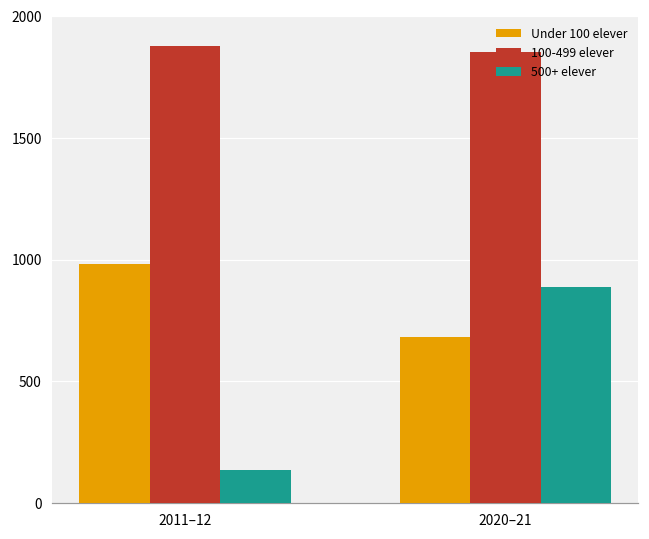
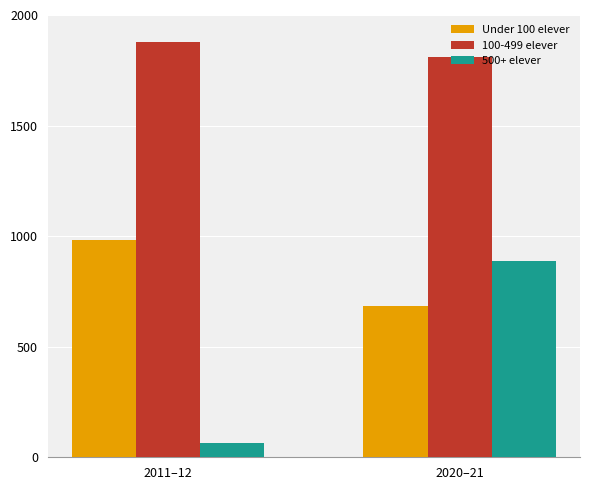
  {
    "Under 100 elever": {
      "2011–12": 980,
      "2020–21": 680
    },
    "100-499 elever": {
      "2011–12": 1880,
-     "2020–21": 1860
+     "2020–21": 1810
    },
    "500+ elever": {
-     "2011–12": 140,
+     "2011–12": 70,
      "2020–21": 890
    }
  }
